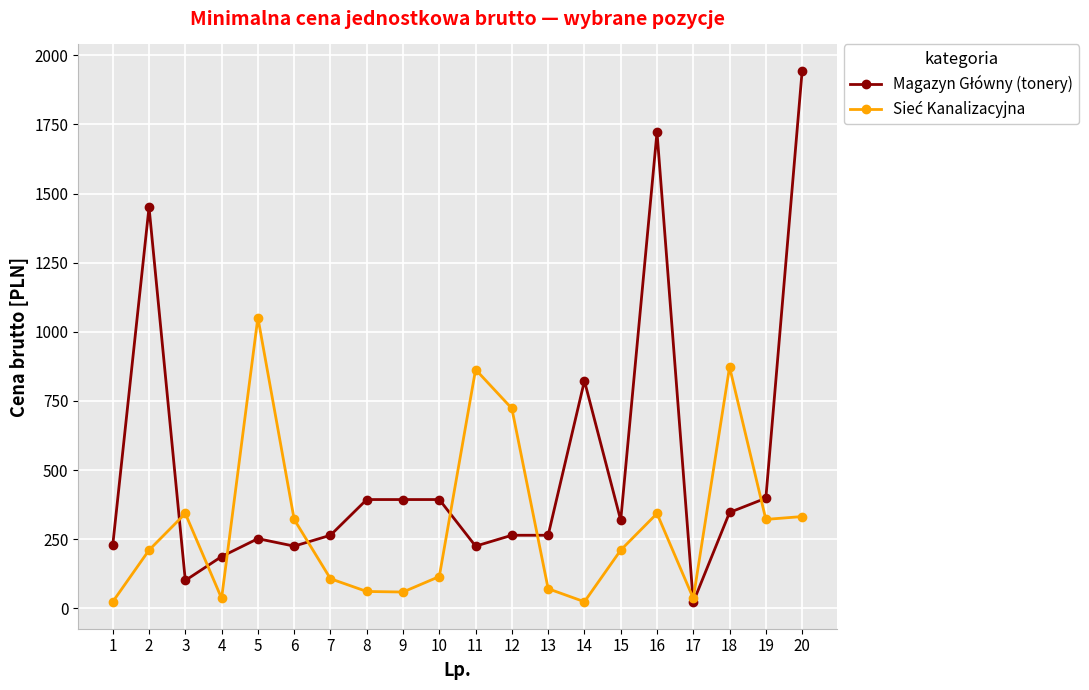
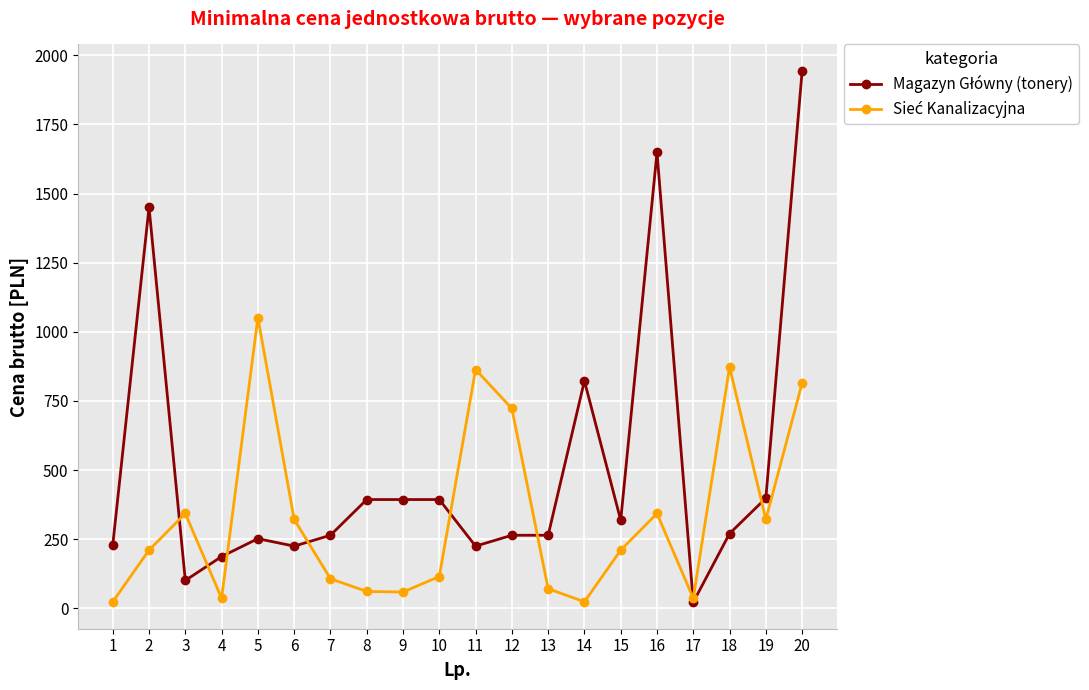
  {
    "Magazyn Główny (tonery)": {
      "1": 230,
      "2": 1450,
      "3": 100,
      "4": 190,
      "5": 250,
      "6": 230,
      "7": 260,
      "8": 390,
      "9": 390,
      "10": 390,
      "11": 230,
      "12": 260,
      "13": 260,
      "14": 820,
      "15": 320,
-     "16": 1720,
+     "16": 1650,
      "17": 20,
-     "18": 350,
+     "18": 270,
      "19": 400,
      "20": 1940
    },
    "Sieć Kanalizacyjna": {
      "1": 20,
      "2": 210,
      "3": 340,
      "4": 40,
      "5": 1050,
      "6": 320,
      "7": 110,
      "8": 60,
      "9": 60,
      "10": 120,
      "11": 860,
      "12": 720,
      "13": 70,
      "14": 20,
      "15": 210,
      "16": 340,
      "17": 40,
      "18": 870,
      "19": 320,
-     "20": 330
+     "20": 820
    }
  }
